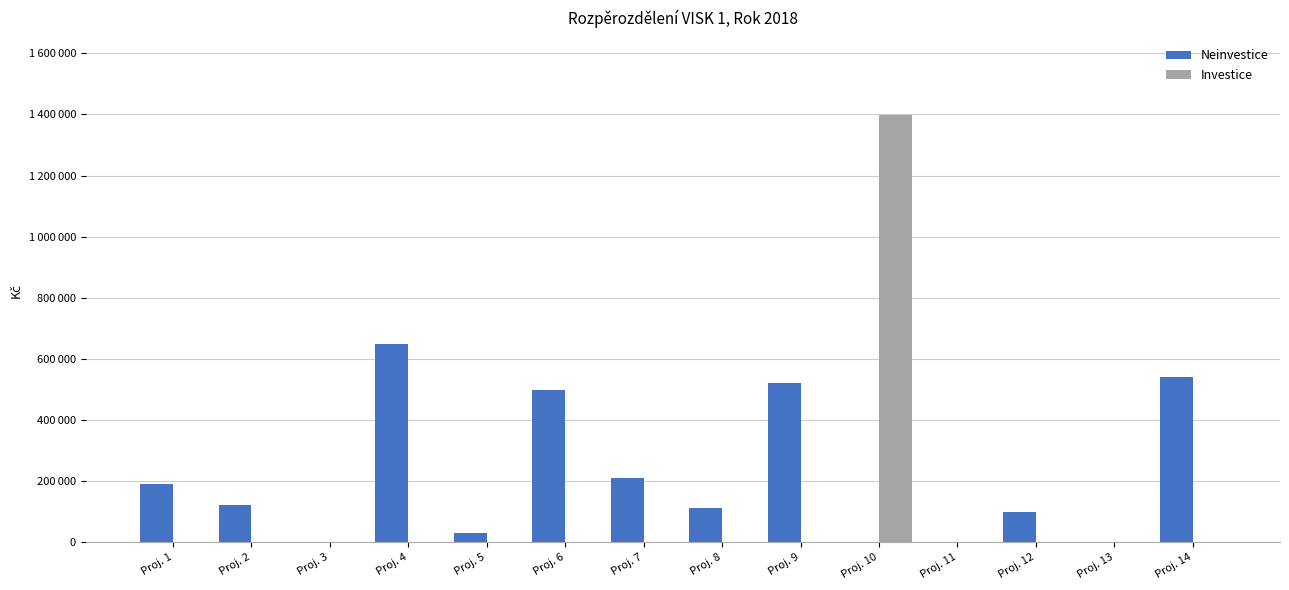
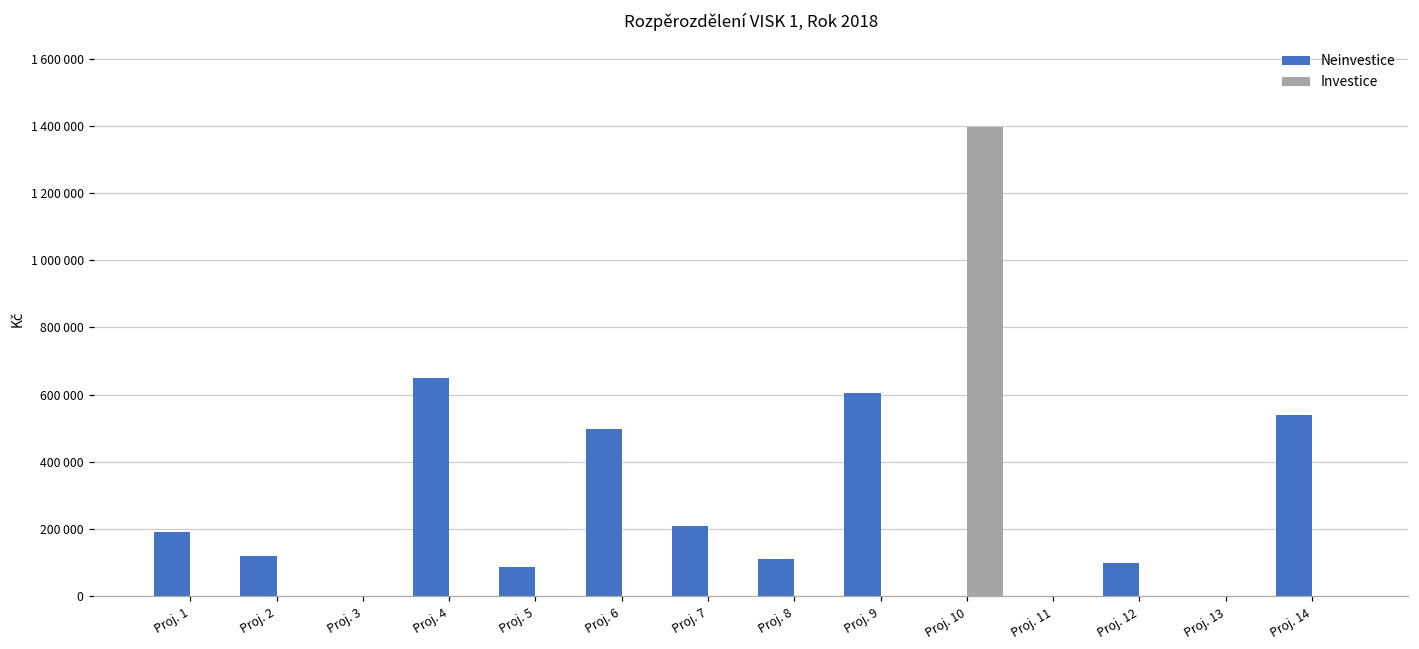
  {
    "Neinvestice": {
      "Proj. 1": 190000,
      "Proj. 2": 120000,
      "Proj. 3": 0,
      "Proj. 4": 650000,
-     "Proj. 5": 30000,
+     "Proj. 5": 90000,
      "Proj. 6": 500000,
      "Proj. 7": 210000,
      "Proj. 8": 110000,
-     "Proj. 9": 520000,
+     "Proj. 9": 610000,
      "Proj. 10": 0,
      "Proj. 11": 0,
      "Proj. 12": 100000,
      "Proj. 13": 0,
      "Proj. 14": 540000
    },
    "Investice": {
      "Proj. 1": 0,
      "Proj. 2": 0,
      "Proj. 3": 0,
      "Proj. 4": 0,
      "Proj. 5": 0,
      "Proj. 6": 0,
      "Proj. 7": 0,
      "Proj. 8": 0,
      "Proj. 9": 0,
      "Proj. 10": 1400000,
      "Proj. 11": 0,
      "Proj. 12": 0,
      "Proj. 13": 0,
      "Proj. 14": 0
    }
  }
